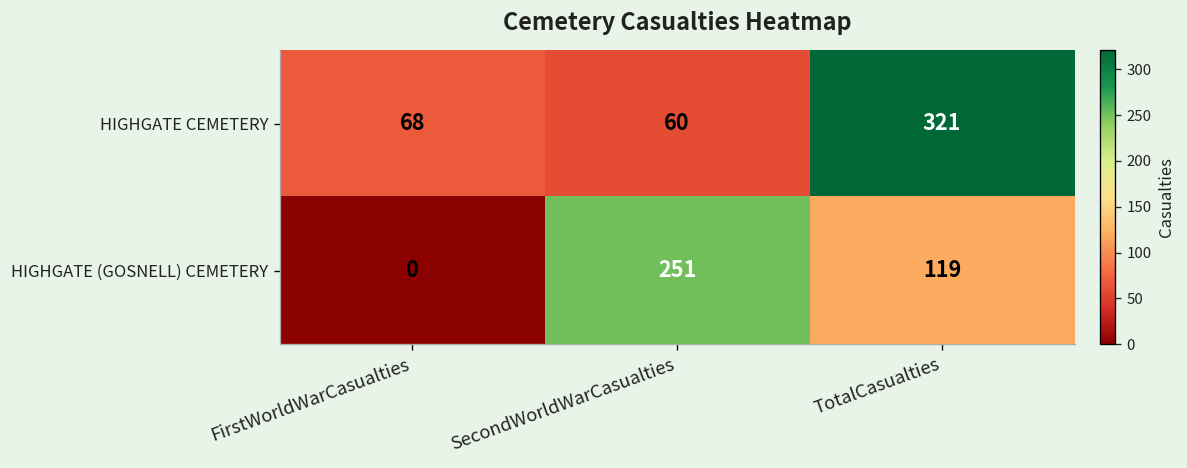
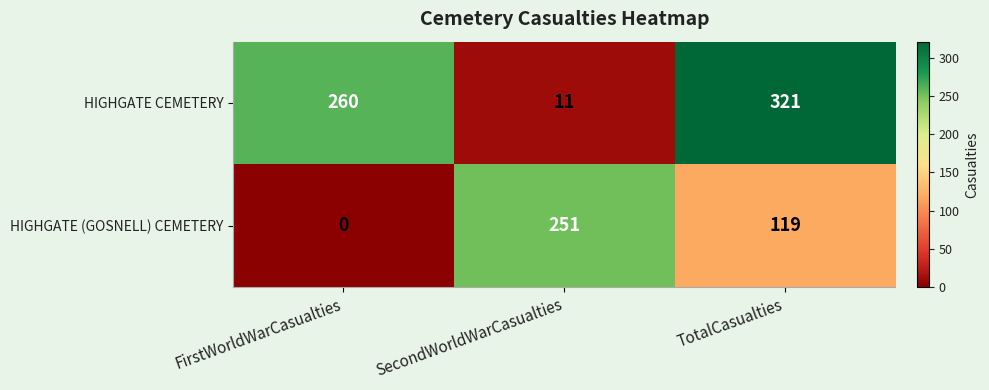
  {
    "HIGHGATE CEMETERY": {
-     "FirstWorldWarCasualties": 68,
-     "SecondWorldWarCasualties": 60,
+     "FirstWorldWarCasualties": 260,
+     "SecondWorldWarCasualties": 11,
      "TotalCasualties": 321
    },
    "HIGHGATE (GOSNELL) CEMETERY": {
      "FirstWorldWarCasualties": 0,
      "SecondWorldWarCasualties": 251,
      "TotalCasualties": 119
    }
  }
